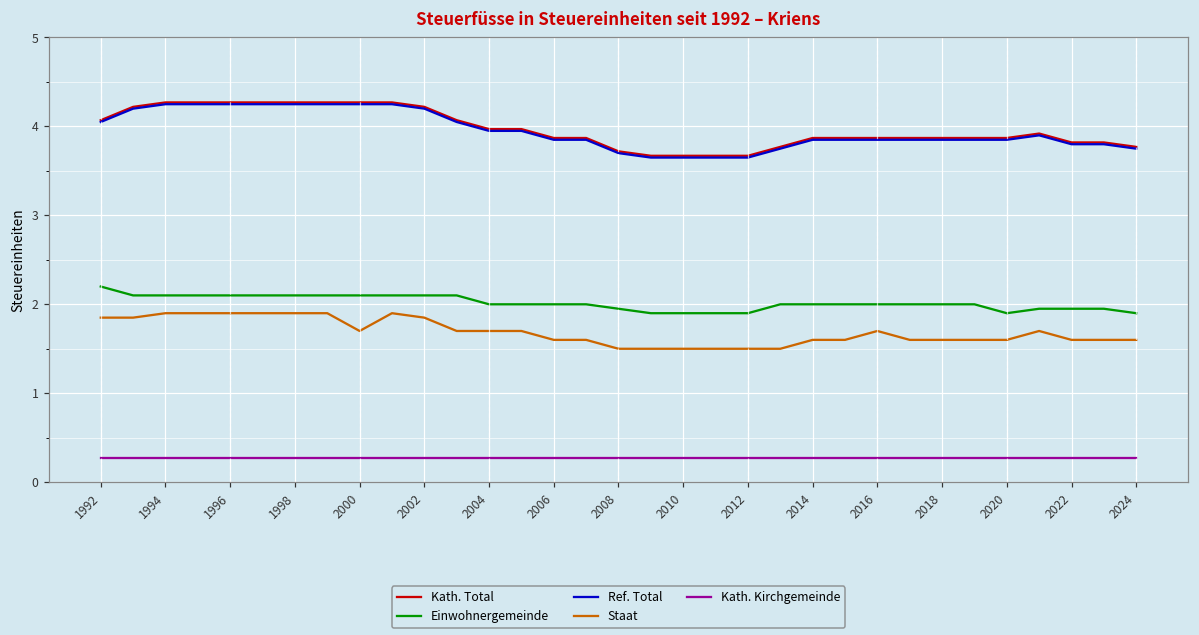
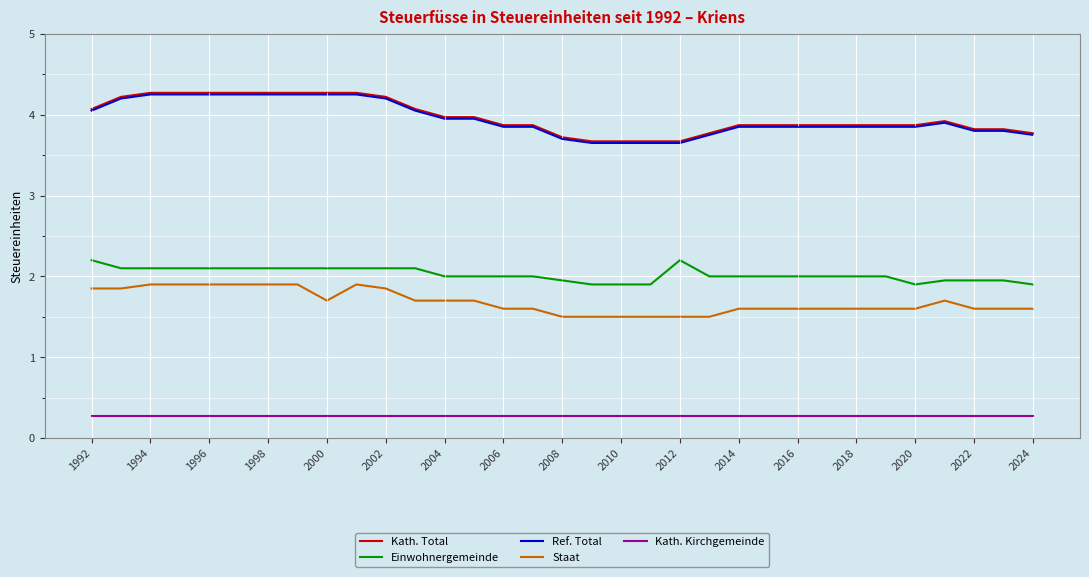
  {
    "Einwohnergemeinde": {
      "1992": 2.2,
      "1994": 2.1,
      "1996": 2.1,
      "1998": 2.1,
      "2000": 2.1,
      "2002": 2.1,
      "2004": 2.0,
      "2006": 2.0,
      "2008": 2.0,
      "2010": 1.9,
-     "2012": 1.9,
+     "2012": 2.2,
      "2014": 2.0,
      "2016": 2.0,
      "2018": 2.0,
      "2020": 1.9,
      "2022": 2.0,
      "2024": 1.9
    },
    "Staat": {
      "1992": 1.9,
      "1994": 1.9,
      "1996": 1.9,
      "1998": 1.9,
      "2000": 1.7,
      "2002": 1.9,
      "2004": 1.7,
      "2006": 1.6,
      "2008": 1.5,
      "2010": 1.5,
      "2012": 1.5,
      "2014": 1.6,
-     "2016": 1.7,
+     "2016": 1.6,
      "2018": 1.6,
      "2020": 1.6,
      "2022": 1.6,
      "2024": 1.6
    },
    "Kath. Kirchgemeinde": {
      "1992": 0.3,
      "1994": 0.3,
      "1996": 0.3,
      "1998": 0.3,
      "2000": 0.3,
      "2002": 0.3,
      "2004": 0.3,
      "2006": 0.3,
      "2008": 0.3,
      "2010": 0.3,
      "2012": 0.3,
      "2014": 0.3,
      "2016": 0.3,
      "2018": 0.3,
      "2020": 0.3,
      "2022": 0.3,
      "2024": 0.3
    }
  }
